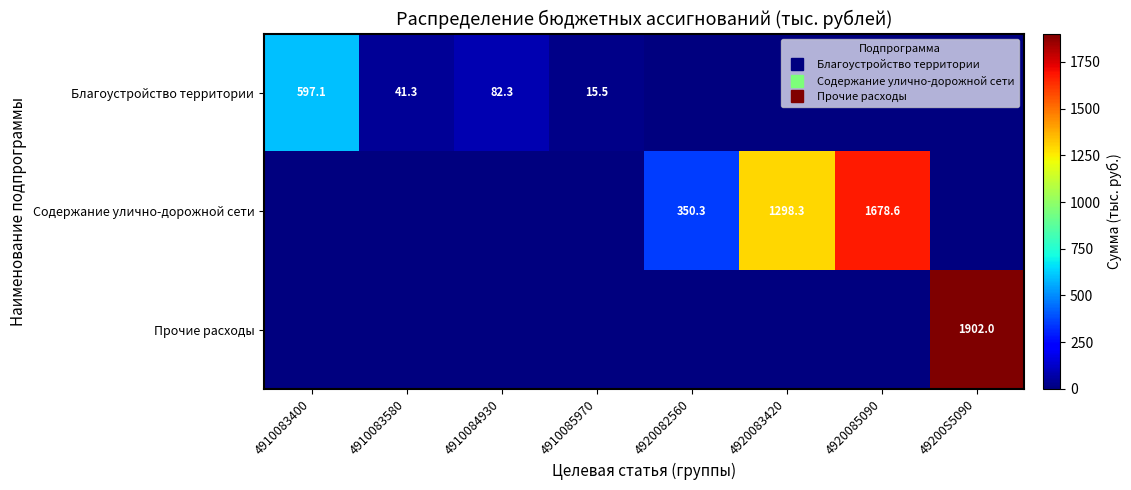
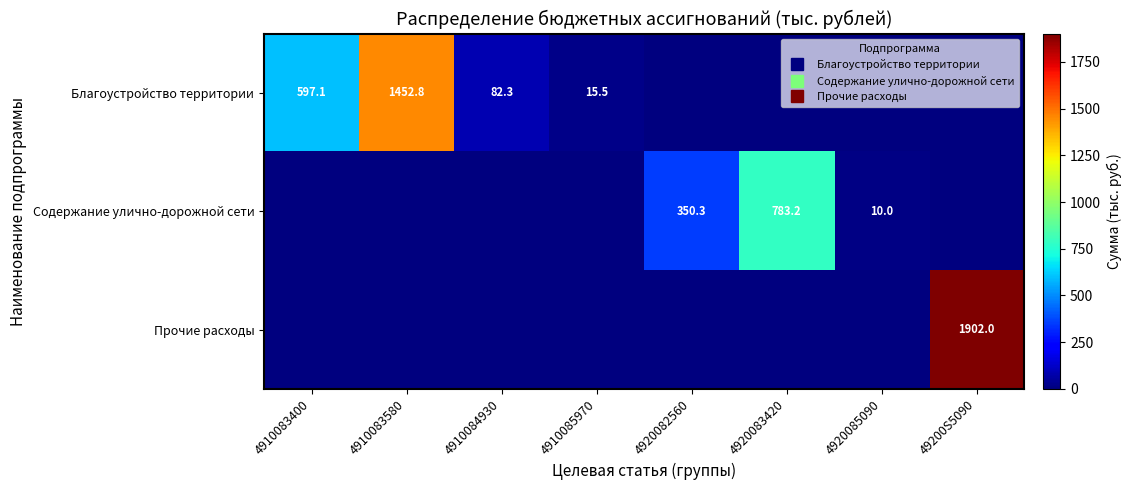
  {
    "Благоустройство территории": {
      "4910083400": 597.1,
-     "4910083580": 41.3,
+     "4910083580": 1452.8,
      "4910084930": 82.3,
      "4910085970": 15.5
    },
    "Содержание улично-дорожной сети": {
      "4920082560": 350.3,
-     "4920083420": 1298.3,
-     "4920085090": 1678.6
+     "4920083420": 783.2,
+     "4920085090": 10.0
    },
    "Прочие расходы": {
      "49200S5090": 1902.0
    }
  }
